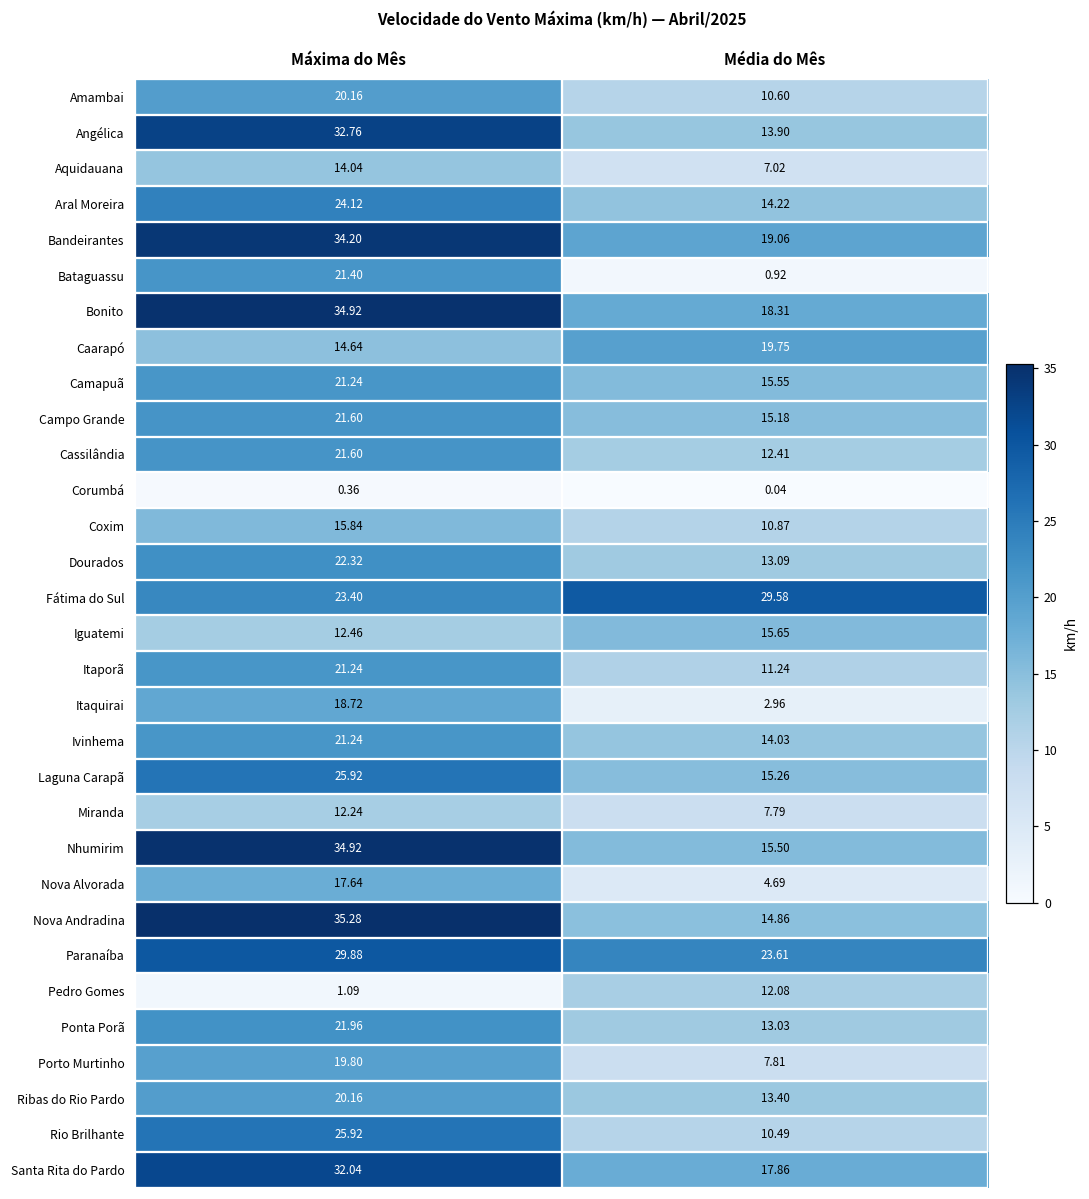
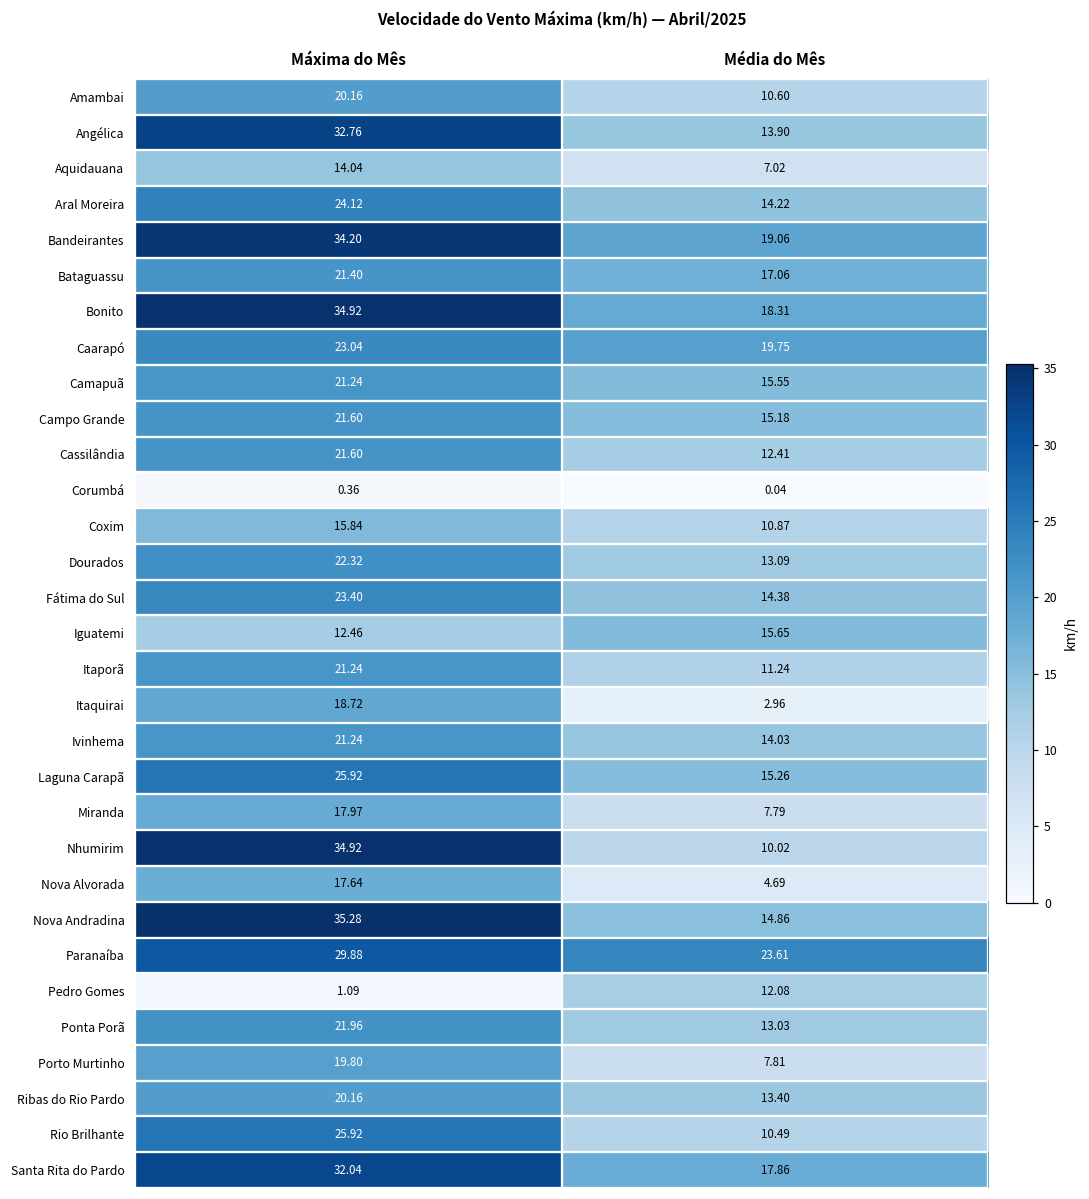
  {
    "Amambai": {
      "Máxima do Mês": 20.16,
      "Média do Mês": 10.60
    },
    "Angélica": {
      "Máxima do Mês": 32.76,
      "Média do Mês": 13.90
    },
    "Aquidauana": {
      "Máxima do Mês": 14.04,
      "Média do Mês": 7.02
    },
    "Aral Moreira": {
      "Máxima do Mês": 24.12,
      "Média do Mês": 14.22
    },
    "Bandeirantes": {
      "Máxima do Mês": 34.20,
      "Média do Mês": 19.06
    },
    "Bataguassu": {
      "Máxima do Mês": 21.40,
-     "Média do Mês": 0.92
+     "Média do Mês": 17.06
    },
    "Bonito": {
      "Máxima do Mês": 34.92,
      "Média do Mês": 18.31
    },
    "Caarapó": {
-     "Máxima do Mês": 14.64,
+     "Máxima do Mês": 23.04,
      "Média do Mês": 19.75
    },
    "Camapuã": {
      "Máxima do Mês": 21.24,
      "Média do Mês": 15.55
    },
    "Campo Grande": {
      "Máxima do Mês": 21.60,
      "Média do Mês": 15.18
    },
    "Cassilândia": {
      "Máxima do Mês": 21.60,
      "Média do Mês": 12.41
    },
    "Corumbá": {
      "Máxima do Mês": 0.36,
      "Média do Mês": 0.04
    },
    "Coxim": {
      "Máxima do Mês": 15.84,
      "Média do Mês": 10.87
    },
    "Dourados": {
      "Máxima do Mês": 22.32,
      "Média do Mês": 13.09
    },
    "Fátima do Sul": {
      "Máxima do Mês": 23.40,
-     "Média do Mês": 29.58
+     "Média do Mês": 14.38
    },
    "Iguatemi": {
      "Máxima do Mês": 12.46,
      "Média do Mês": 15.65
    },
    "Itaporã": {
      "Máxima do Mês": 21.24,
      "Média do Mês": 11.24
    },
    "Itaquirai": {
      "Máxima do Mês": 18.72,
      "Média do Mês": 2.96
    },
    "Ivinhema": {
      "Máxima do Mês": 21.24,
      "Média do Mês": 14.03
    },
    "Laguna Carapã": {
      "Máxima do Mês": 25.92,
      "Média do Mês": 15.26
    },
    "Miranda": {
-     "Máxima do Mês": 12.24,
+     "Máxima do Mês": 17.97,
      "Média do Mês": 7.79
    },
    "Nhumirim": {
      "Máxima do Mês": 34.92,
-     "Média do Mês": 15.50
+     "Média do Mês": 10.02
    },
    "Nova Alvorada": {
      "Máxima do Mês": 17.64,
      "Média do Mês": 4.69
    },
    "Nova Andradina": {
      "Máxima do Mês": 35.28,
      "Média do Mês": 14.86
    },
    "Paranaíba": {
      "Máxima do Mês": 29.88,
      "Média do Mês": 23.61
    },
    "Pedro Gomes": {
      "Máxima do Mês": 1.09,
      "Média do Mês": 12.08
    },
    "Ponta Porã": {
      "Máxima do Mês": 21.96,
      "Média do Mês": 13.03
    },
    "Porto Murtinho": {
      "Máxima do Mês": 19.80,
      "Média do Mês": 7.81
    },
    "Ribas do Rio Pardo": {
      "Máxima do Mês": 20.16,
      "Média do Mês": 13.40
    },
    "Rio Brilhante": {
      "Máxima do Mês": 25.92,
      "Média do Mês": 10.49
    },
    "Santa Rita do Pardo": {
      "Máxima do Mês": 32.04,
      "Média do Mês": 17.86
    }
  }
